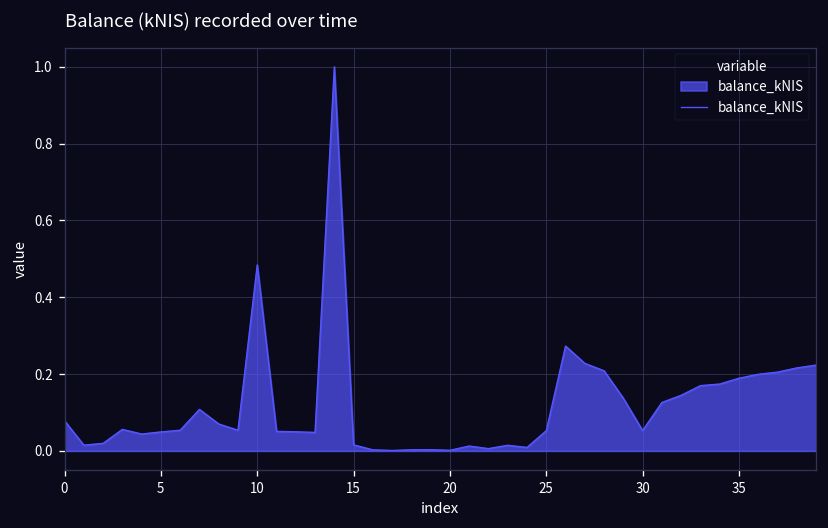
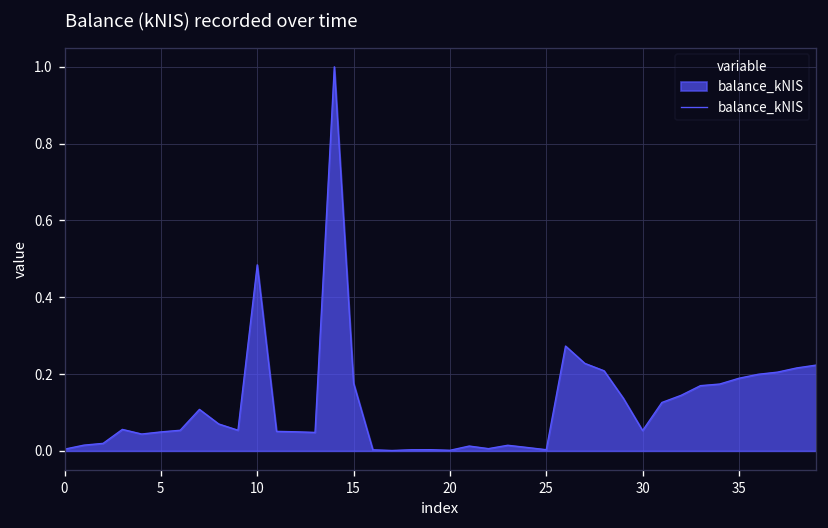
  {
-   "0": 0.08,
+   "0": 0.00,
    "5": 0.05,
    "10": 0.48,
-   "15": 0.02,
+   "15": 0.18,
    "20": 0.00,
-   "25": 0.05,
+   "25": 0.00,
    "30": 0.05,
    "35": 0.19
  }
